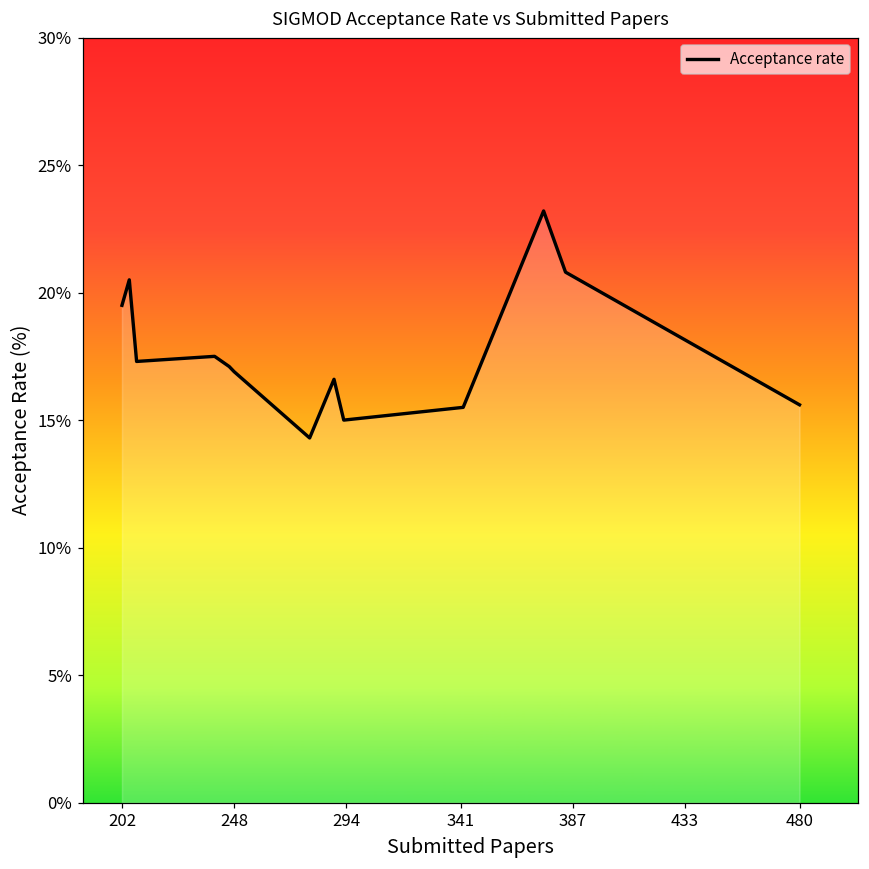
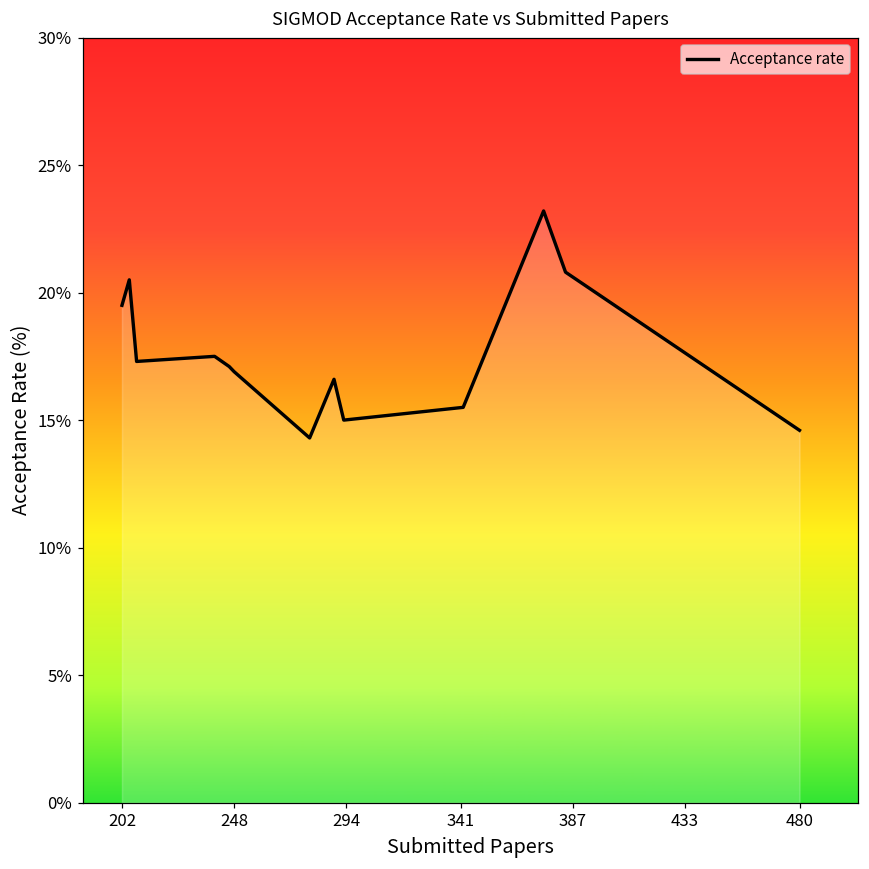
  {
    "202": "19.5%",
    "248": "16.9%",
-   "480": "15.6%"
+   "480": "14.6%"
  }
